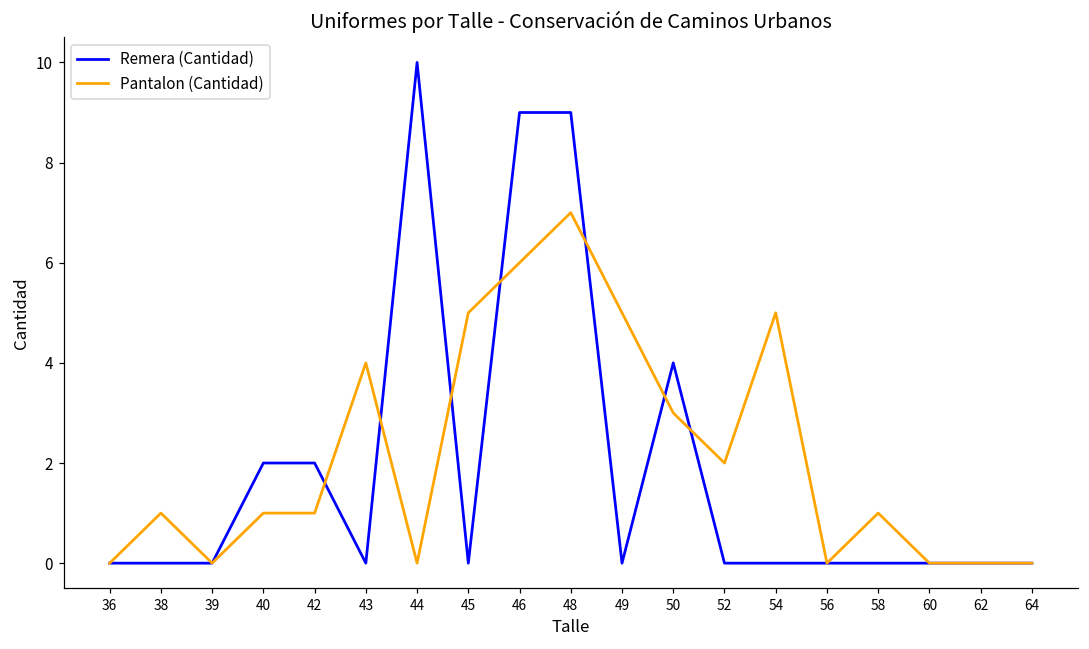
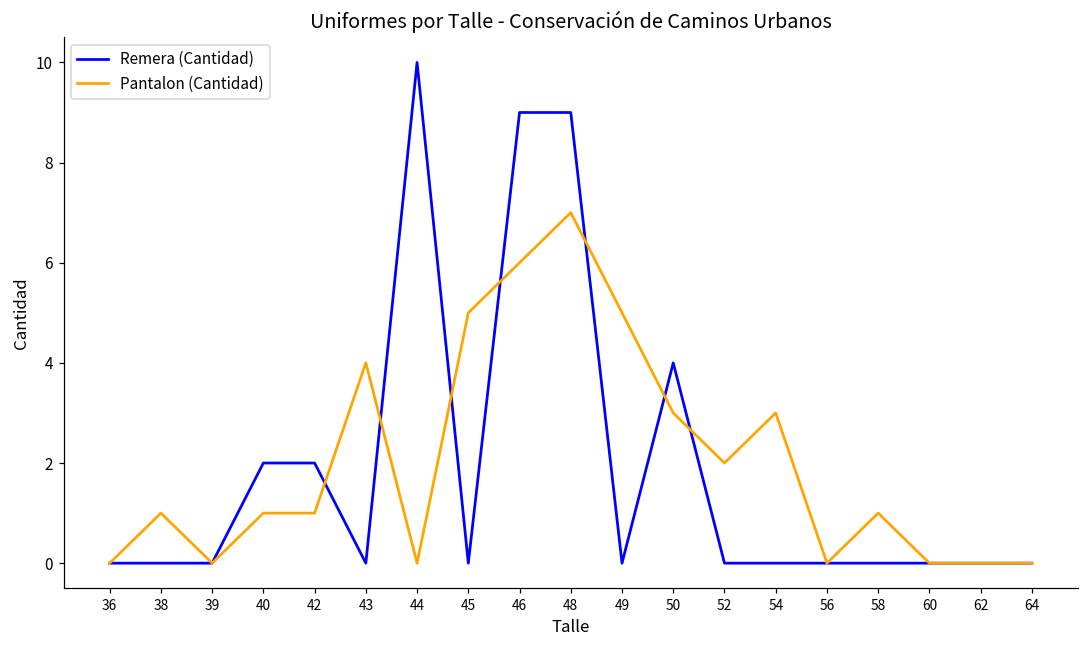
  {
    "Remera (Cantidad)": {
      "38": 0,
      "40": 2,
      "42": 2,
      "43": 0,
      "44": 10,
      "45": 0,
      "46": 9,
      "48": 9,
      "49": 0,
      "50": 4,
      "52": 0,
      "54": 0,
      "58": 0
    },
    "Pantalon (Cantidad)": {
      "38": 1,
      "40": 1,
      "42": 1,
      "43": 4,
      "44": 0,
      "45": 5,
      "46": 6,
      "48": 7,
      "49": 5,
      "50": 3,
      "52": 2,
-     "54": 5,
+     "54": 3,
      "58": 1
    }
  }
